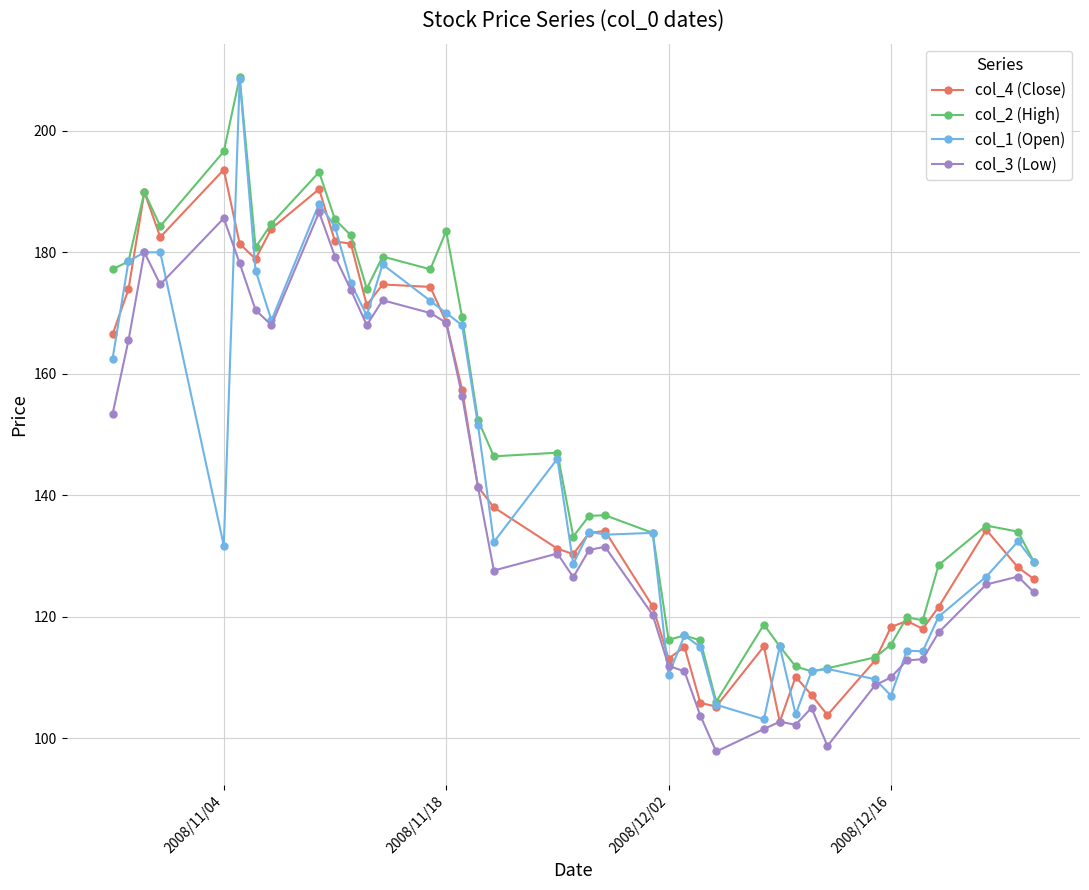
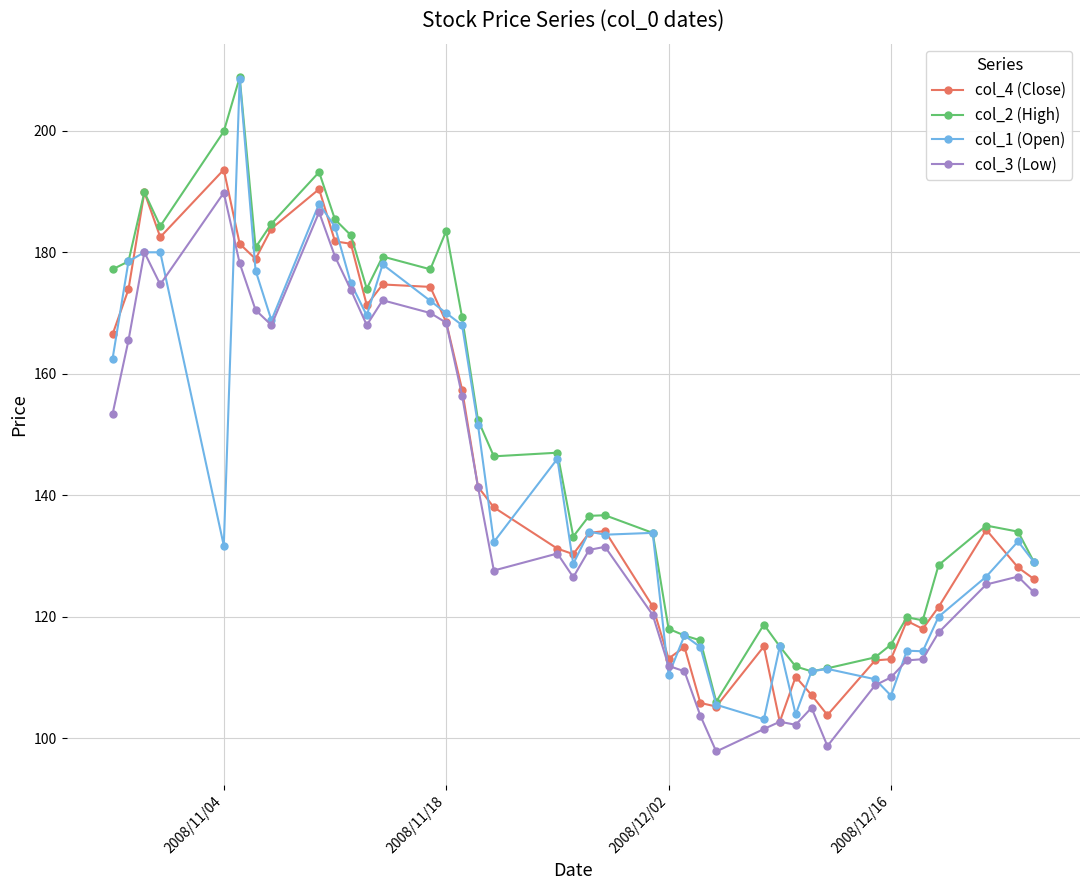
  {
    "col_4 (Close)": {
      "2008/11/04": 194,
      "2008/12/02": 113,
-     "2008/12/16": 118
+     "2008/12/16": 113
    },
    "col_2 (High)": {
-     "2008/11/04": 197,
+     "2008/11/04": 200,
      "2008/11/18": 184,
-     "2008/12/02": 116,
+     "2008/12/02": 118,
      "2008/12/16": 115
    },
    "col_1 (Open)": {
      "2008/11/04": 132,
      "2008/11/18": 170,
      "2008/12/02": 110,
      "2008/12/16": 107
    },
    "col_3 (Low)": {
-     "2008/11/04": 186,
+     "2008/11/04": 190,
      "2008/12/02": 112,
      "2008/12/16": 110
    }
  }
